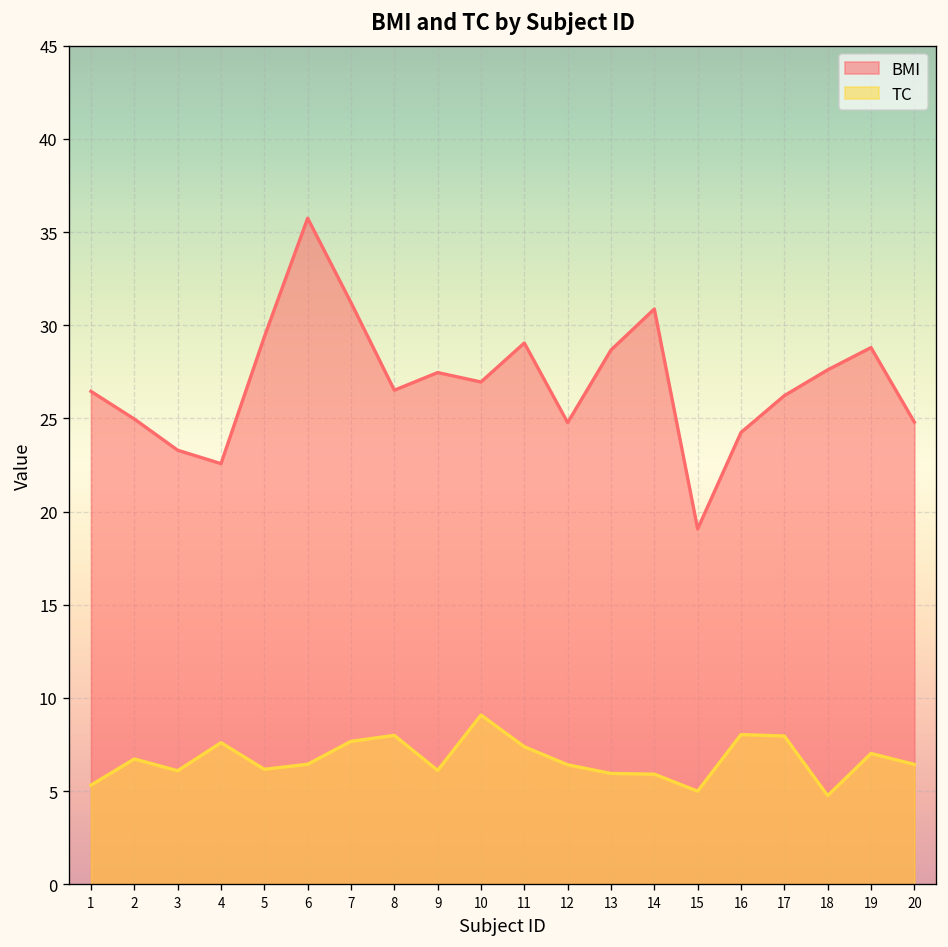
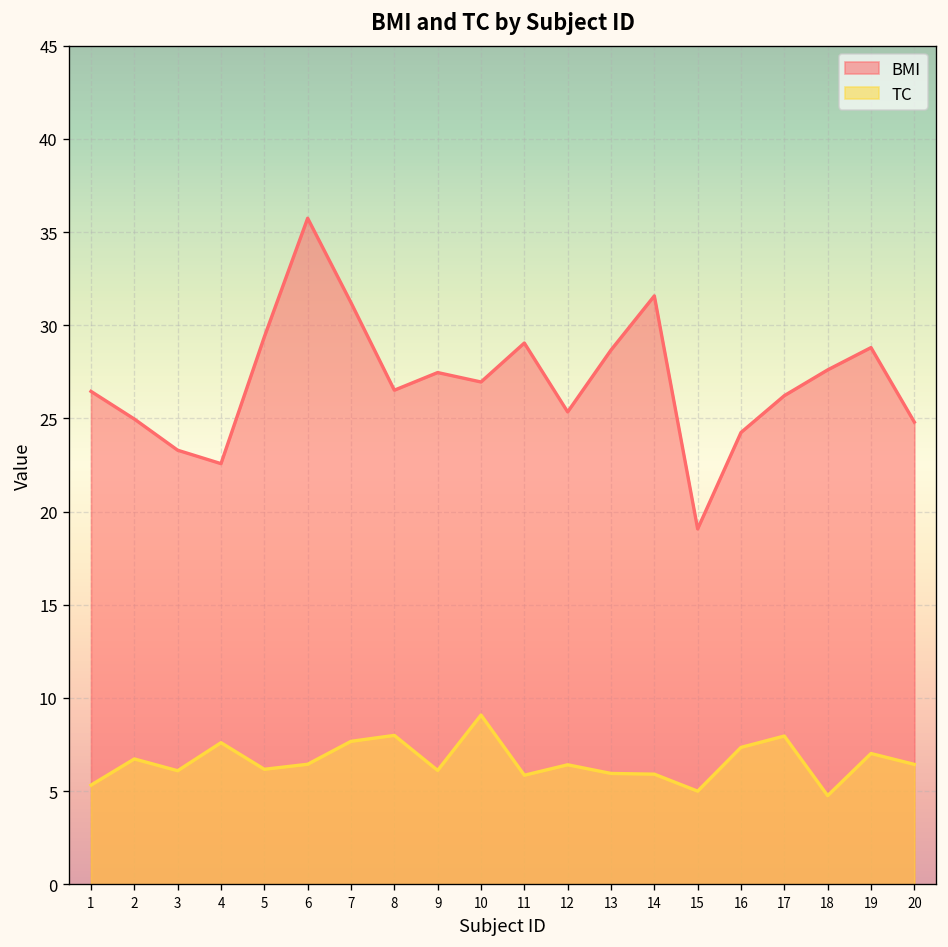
  {
    "BMI": {
      "1": 26.4,
      "2": 25.0,
      "3": 23.3,
      "4": 22.6,
      "5": 29.4,
      "6": 35.7,
      "7": 31.2,
      "8": 26.5,
      "9": 27.5,
      "10": 27.0,
      "11": 29.0,
-     "12": 24.8,
+     "12": 25.3,
      "13": 28.7,
-     "14": 30.9,
+     "14": 31.6,
      "15": 19.1,
      "16": 24.2,
      "17": 26.2,
      "18": 27.6,
      "19": 28.8,
      "20": 24.8
    },
    "TC": {
      "1": 5.3,
      "2": 6.7,
      "3": 6.1,
      "4": 7.6,
      "5": 6.2,
      "6": 6.4,
      "7": 7.7,
      "8": 8.0,
      "9": 6.1,
      "10": 9.1,
-     "11": 7.4,
+     "11": 5.9,
      "12": 6.4,
      "13": 5.9,
      "14": 5.9,
      "15": 5.0,
-     "16": 8.0,
+     "16": 7.3,
      "17": 8.0,
      "18": 4.8,
      "19": 7.0,
      "20": 6.4
    }
  }
